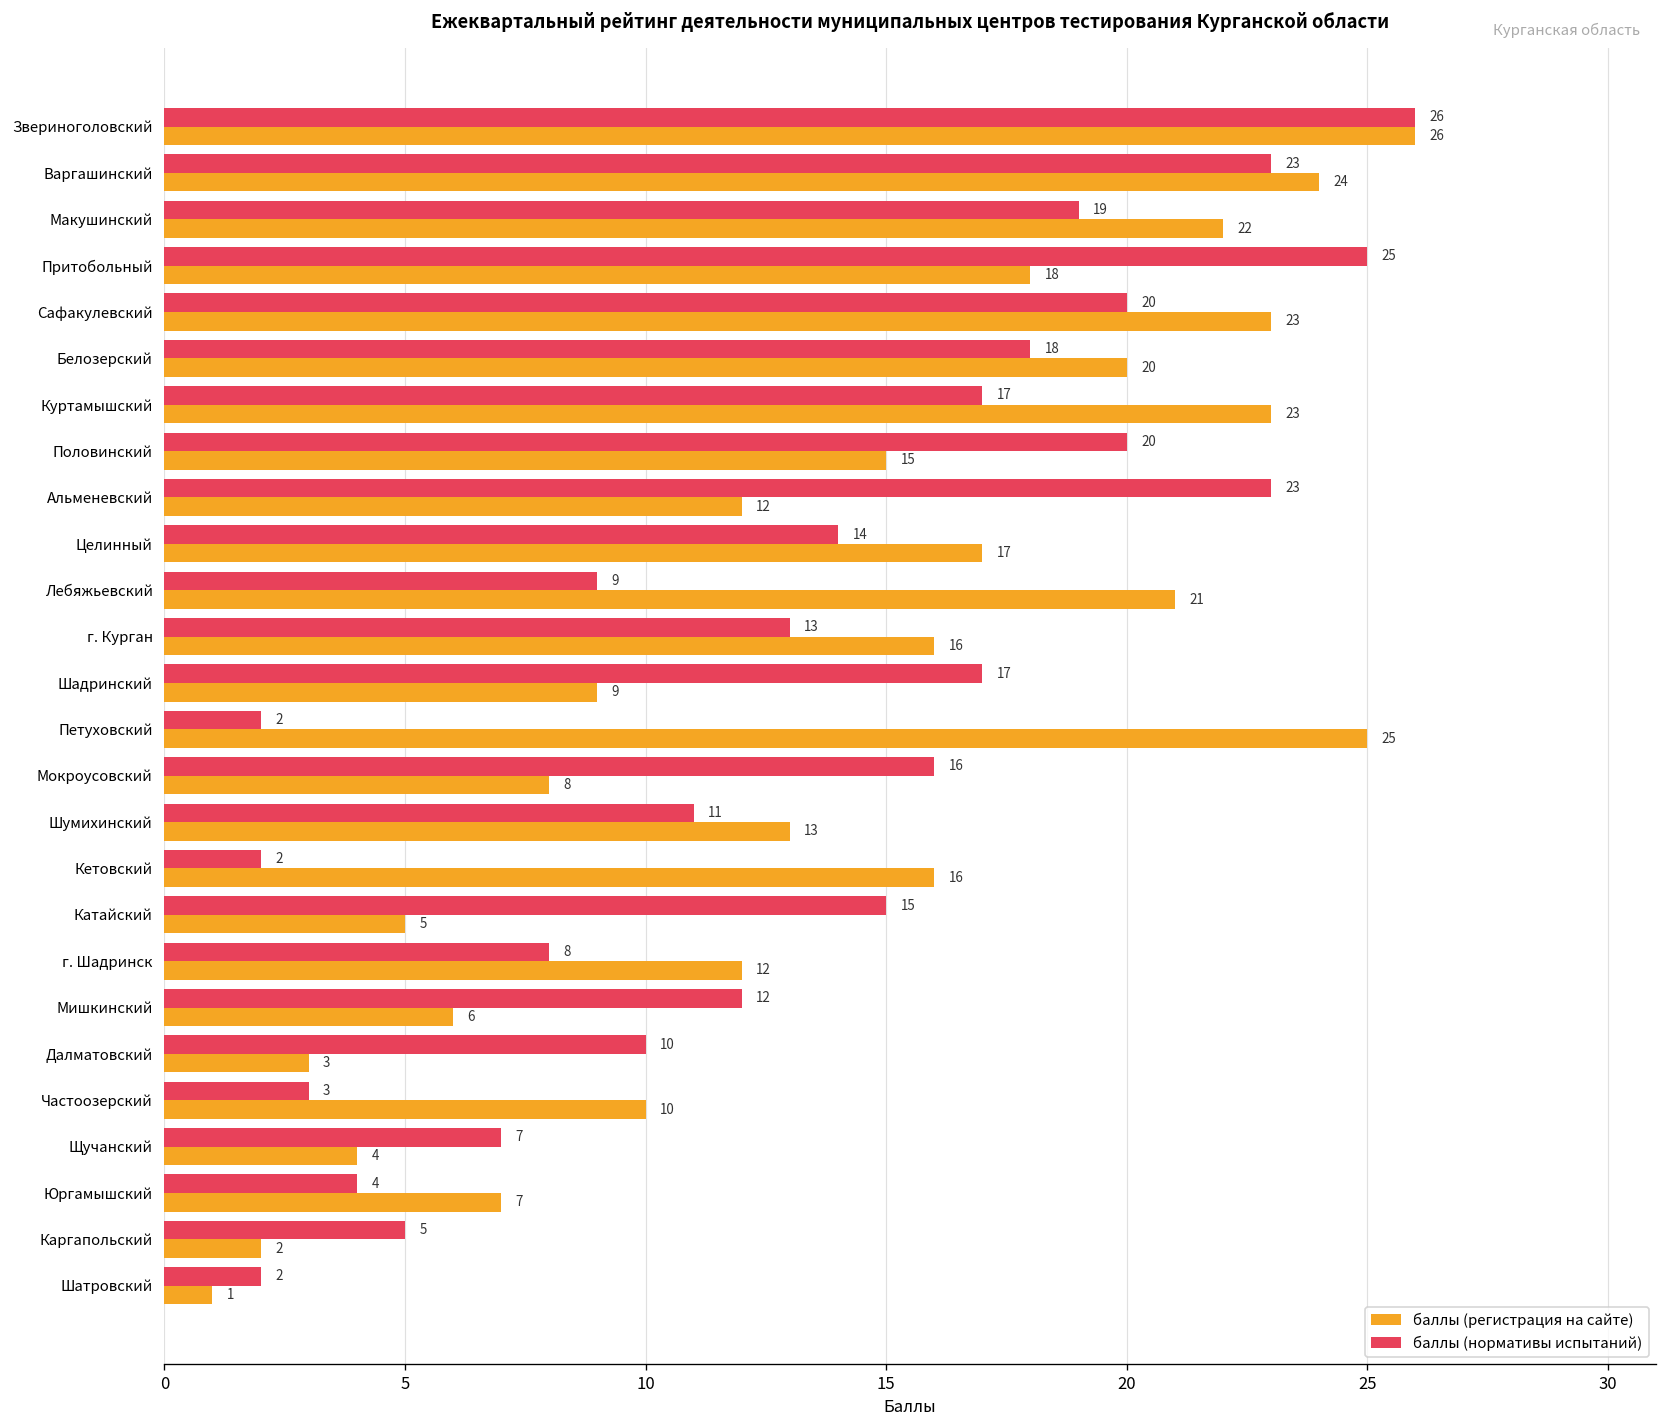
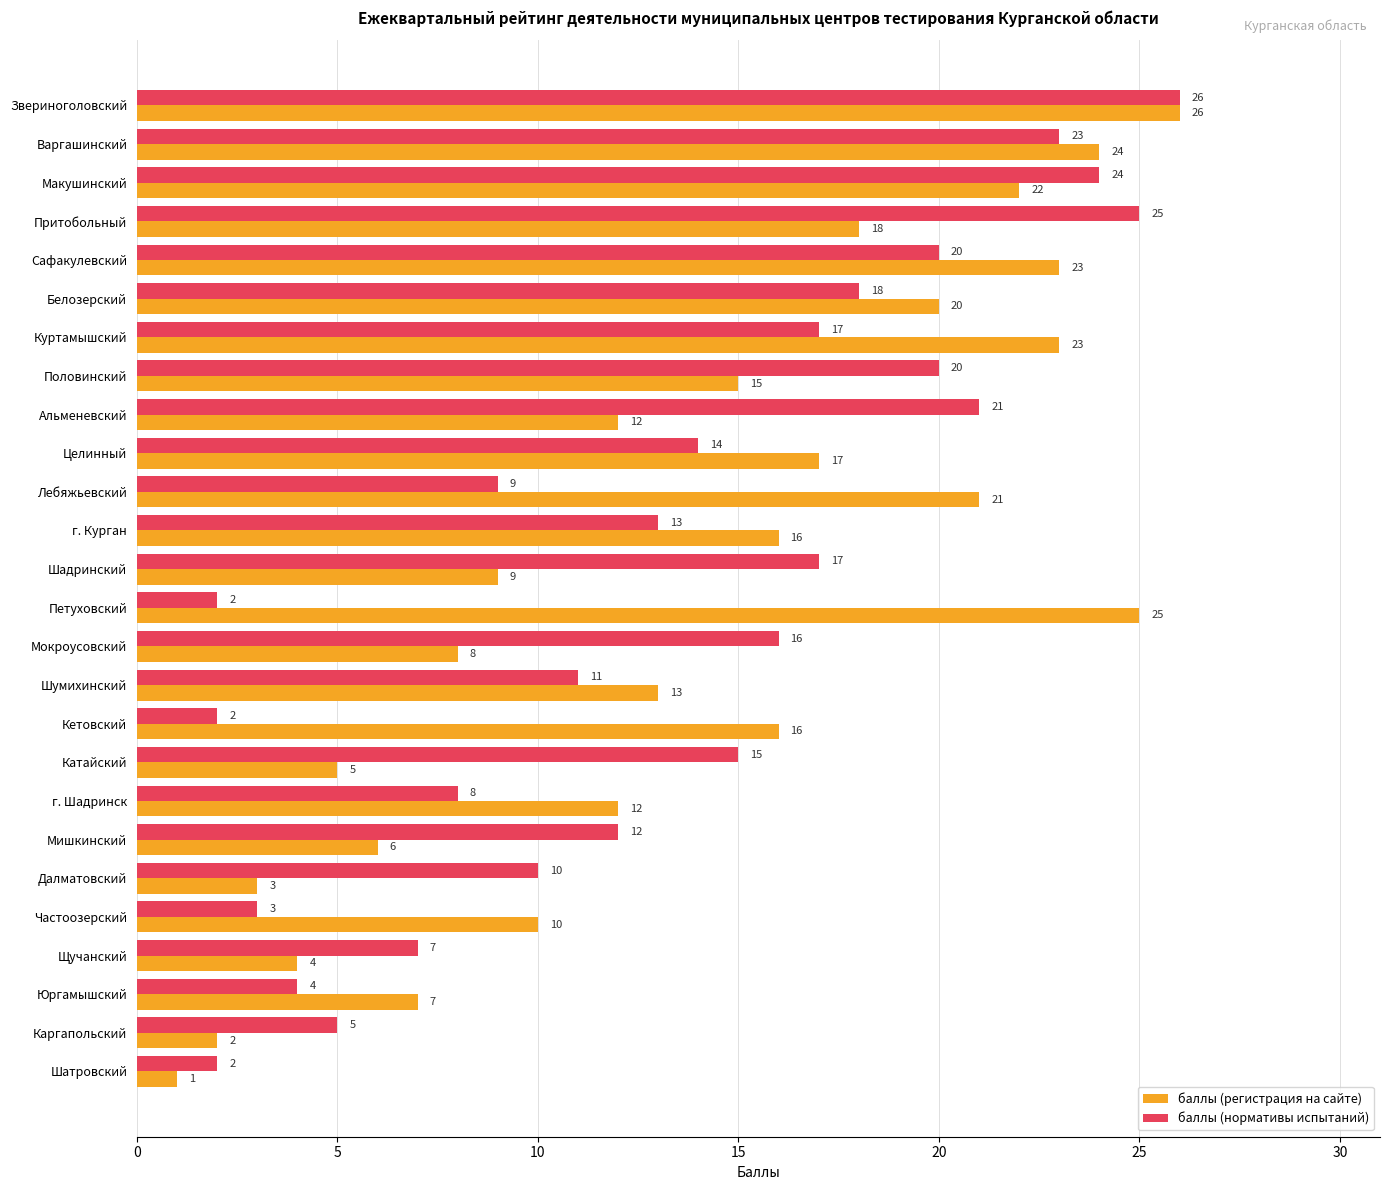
  {
    "баллы (регистрация на сайте)": {
      "Звериноголовский": 26,
      "Варгашинский": 24,
      "Макушинский": 22,
      "Притобольный": 18,
      "Сафакулевский": 23,
      "Белозерский": 20,
      "Куртамышский": 23,
      "Половинский": 15,
      "Альменевский": 12,
      "Целинный": 17,
      "Лебяжьевский": 21,
      "г. Курган": 16,
      "Шадринский": 9,
      "Петуховский": 25,
      "Мокроусовский": 8,
      "Шумихинский": 13,
      "Кетовский": 16,
      "Катайский": 5,
      "г. Шадринск": 12,
      "Мишкинский": 6,
      "Далматовский": 3,
      "Частоозерский": 10,
      "Щучанский": 4,
      "Юргамышский": 7,
      "Каргапольский": 2,
      "Шатровский": 1
    },
    "баллы (нормативы испытаний)": {
      "Звериноголовский": 26,
      "Варгашинский": 23,
-     "Макушинский": 19,
+     "Макушинский": 24,
      "Притобольный": 25,
      "Сафакулевский": 20,
      "Белозерский": 18,
      "Куртамышский": 17,
      "Половинский": 20,
-     "Альменевский": 23,
+     "Альменевский": 21,
      "Целинный": 14,
      "Лебяжьевский": 9,
      "г. Курган": 13,
      "Шадринский": 17,
      "Петуховский": 2,
      "Мокроусовский": 16,
      "Шумихинский": 11,
      "Кетовский": 2,
      "Катайский": 15,
      "г. Шадринск": 8,
      "Мишкинский": 12,
      "Далматовский": 10,
      "Частоозерский": 3,
      "Щучанский": 7,
      "Юргамышский": 4,
      "Каргапольский": 5,
      "Шатровский": 2
    }
  }
